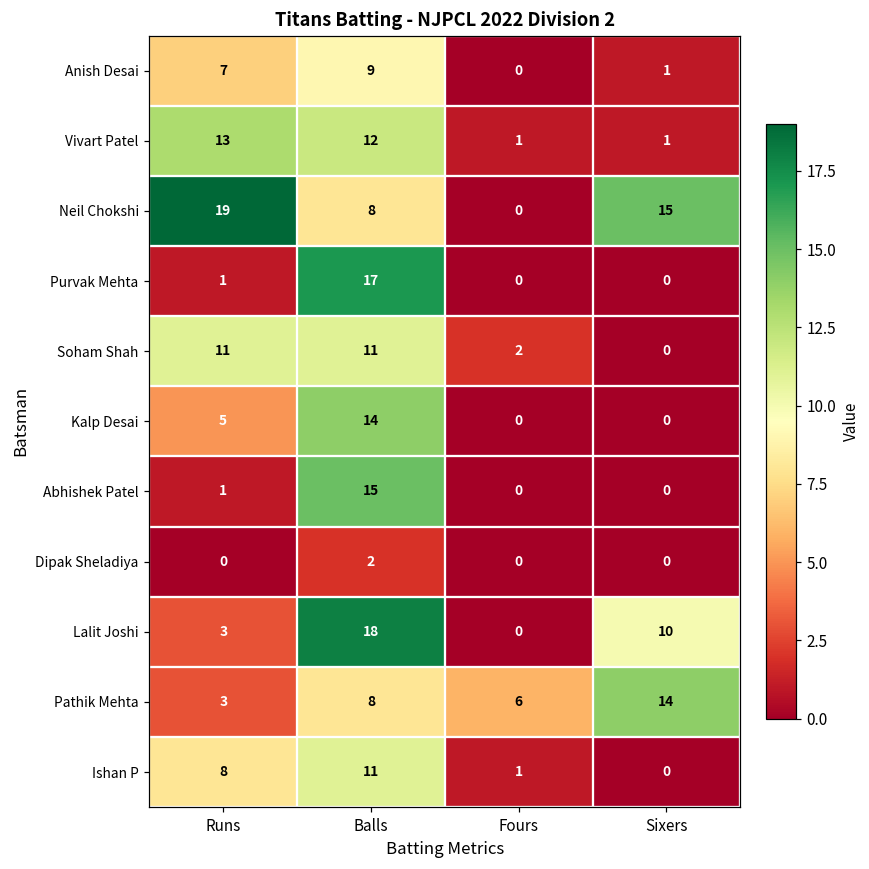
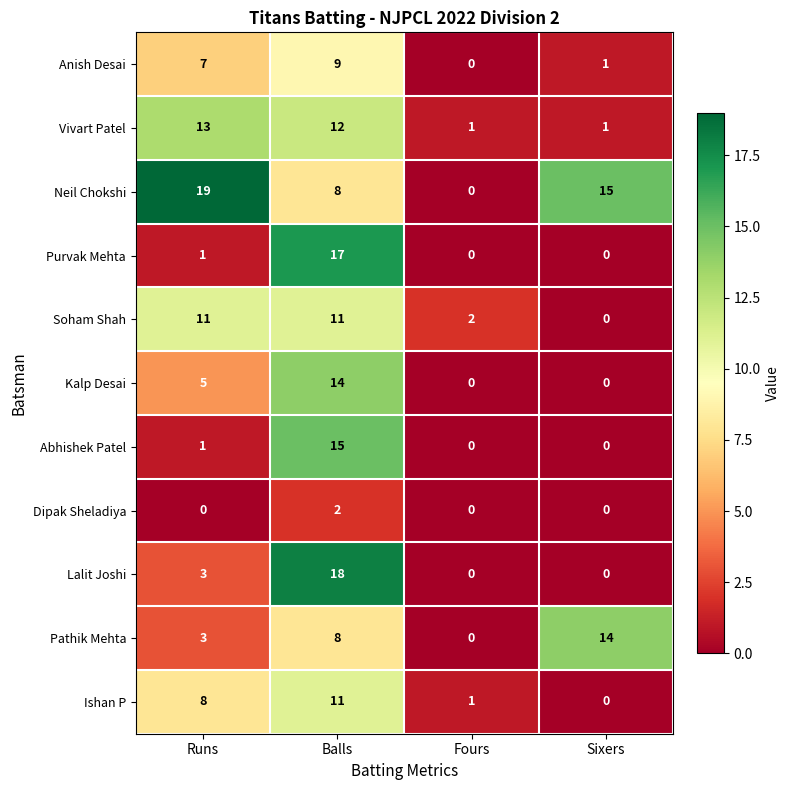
  {
    "Anish Desai": {
      "Runs": 7,
      "Balls": 9,
      "Fours": 0,
      "Sixers": 1
    },
    "Vivart Patel": {
      "Runs": 13,
      "Balls": 12,
      "Fours": 1,
      "Sixers": 1
    },
    "Neil Chokshi": {
      "Runs": 19,
      "Balls": 8,
      "Fours": 0,
      "Sixers": 15
    },
    "Purvak Mehta": {
      "Runs": 1,
      "Balls": 17,
      "Fours": 0,
      "Sixers": 0
    },
    "Soham Shah": {
      "Runs": 11,
      "Balls": 11,
      "Fours": 2,
      "Sixers": 0
    },
    "Kalp Desai": {
      "Runs": 5,
      "Balls": 14,
      "Fours": 0,
      "Sixers": 0
    },
    "Abhishek Patel": {
      "Runs": 1,
      "Balls": 15,
      "Fours": 0,
      "Sixers": 0
    },
    "Dipak Sheladiya": {
      "Runs": 0,
      "Balls": 2,
      "Fours": 0,
      "Sixers": 0
    },
    "Lalit Joshi": {
      "Runs": 3,
      "Balls": 18,
      "Fours": 0,
-     "Sixers": 10
+     "Sixers": 0
    },
    "Pathik Mehta": {
      "Runs": 3,
      "Balls": 8,
-     "Fours": 6,
+     "Fours": 0,
      "Sixers": 14
    },
    "Ishan P": {
      "Runs": 8,
      "Balls": 11,
      "Fours": 1,
      "Sixers": 0
    }
  }
